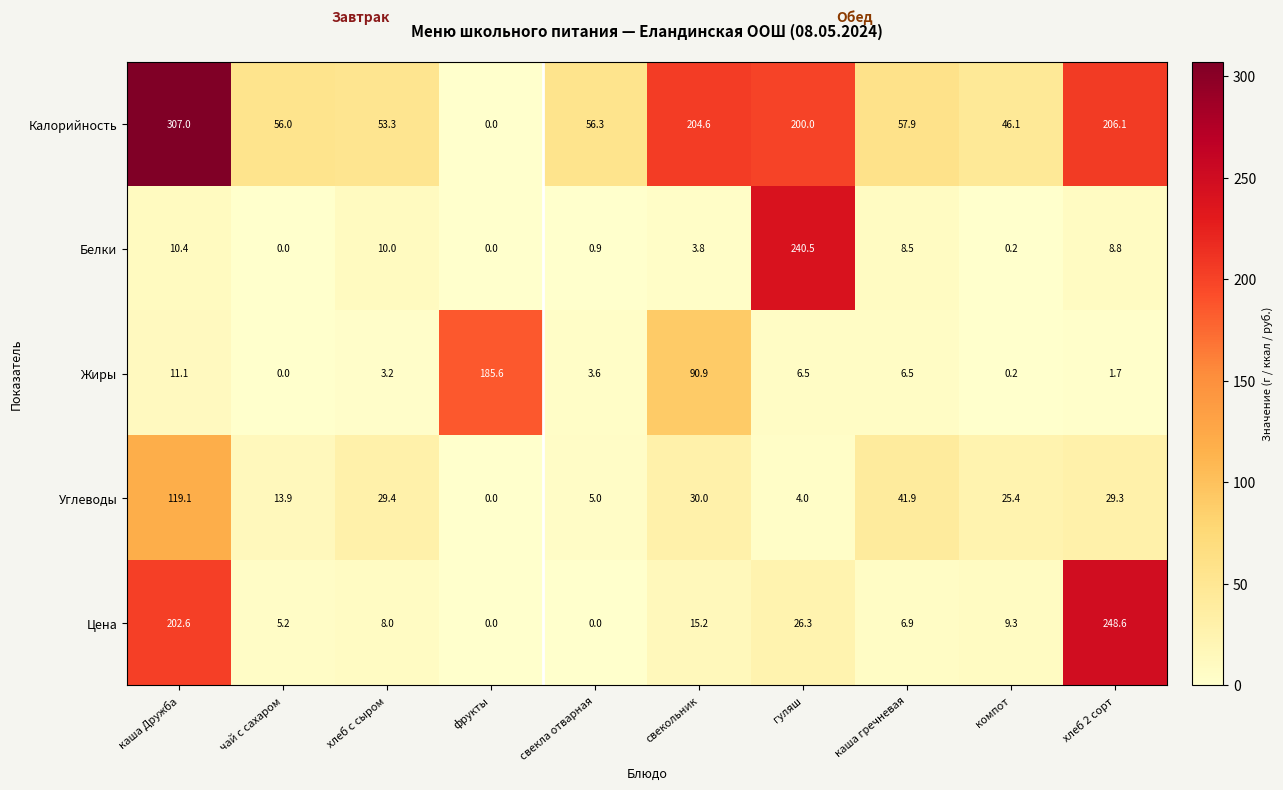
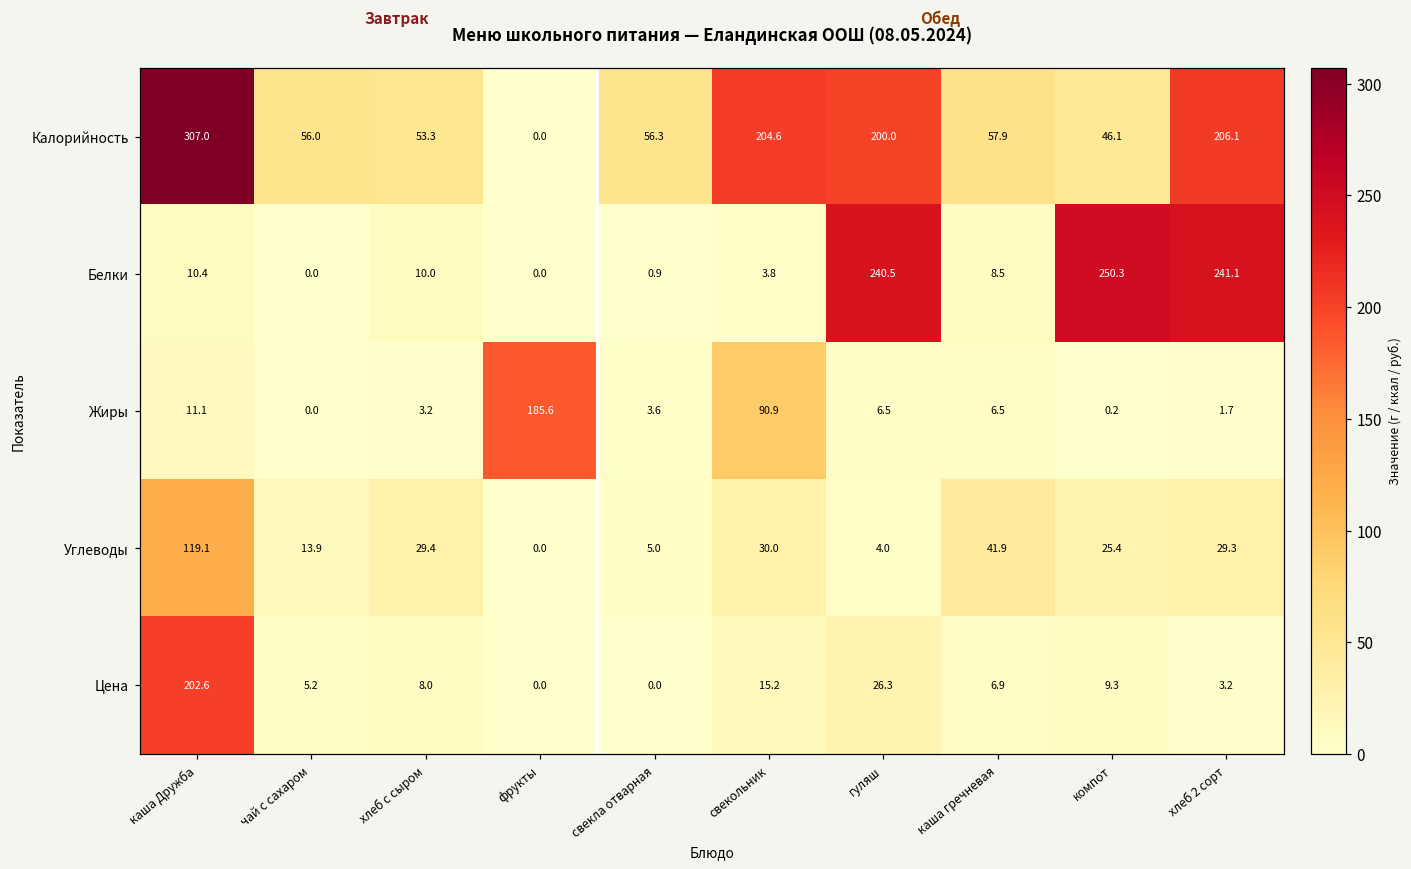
  {
    "Калорийность": {
      "каша Дружба": 307.0,
      "чай с сахаром": 56.0,
      "хлеб с сыром": 53.3,
      "фрукты": 0.0,
      "свекла отварная": 56.3,
      "свекольник": 204.6,
      "гуляш": 200.0,
      "каша гречневая": 57.9,
      "компот": 46.1,
      "хлеб 2 сорт": 206.1
    },
    "Белки": {
      "каша Дружба": 10.4,
      "чай с сахаром": 0.0,
      "хлеб с сыром": 10.0,
      "фрукты": 0.0,
      "свекла отварная": 0.9,
      "свекольник": 3.8,
      "гуляш": 240.5,
      "каша гречневая": 8.5,
-     "компот": 0.2,
-     "хлеб 2 сорт": 8.8
+     "компот": 250.3,
+     "хлеб 2 сорт": 241.1
    },
    "Жиры": {
      "каша Дружба": 11.1,
      "чай с сахаром": 0.0,
      "хлеб с сыром": 3.2,
      "фрукты": 185.6,
      "свекла отварная": 3.6,
      "свекольник": 90.9,
      "гуляш": 6.5,
      "каша гречневая": 6.5,
      "компот": 0.2,
      "хлеб 2 сорт": 1.7
    },
    "Углеводы": {
      "каша Дружба": 119.1,
      "чай с сахаром": 13.9,
      "хлеб с сыром": 29.4,
      "фрукты": 0.0,
      "свекла отварная": 5.0,
      "свекольник": 30.0,
      "гуляш": 4.0,
      "каша гречневая": 41.9,
      "компот": 25.4,
      "хлеб 2 сорт": 29.3
    },
    "Цена": {
      "каша Дружба": 202.6,
      "чай с сахаром": 5.2,
      "хлеб с сыром": 8.0,
      "фрукты": 0.0,
      "свекла отварная": 0.0,
      "свекольник": 15.2,
      "гуляш": 26.3,
      "каша гречневая": 6.9,
      "компот": 9.3,
-     "хлеб 2 сорт": 248.6
+     "хлеб 2 сорт": 3.2
    }
  }
